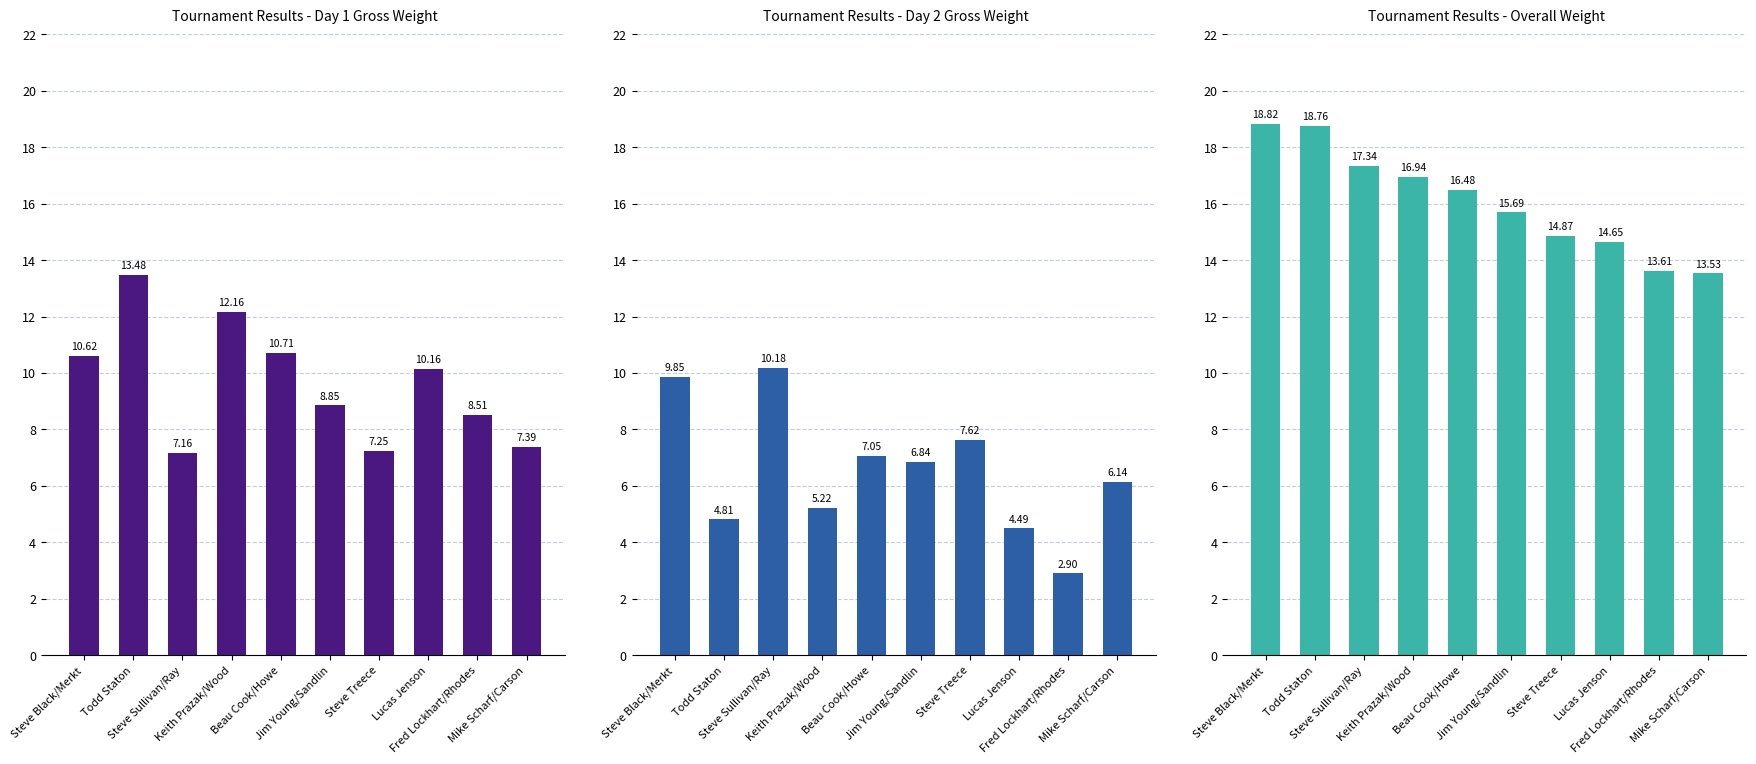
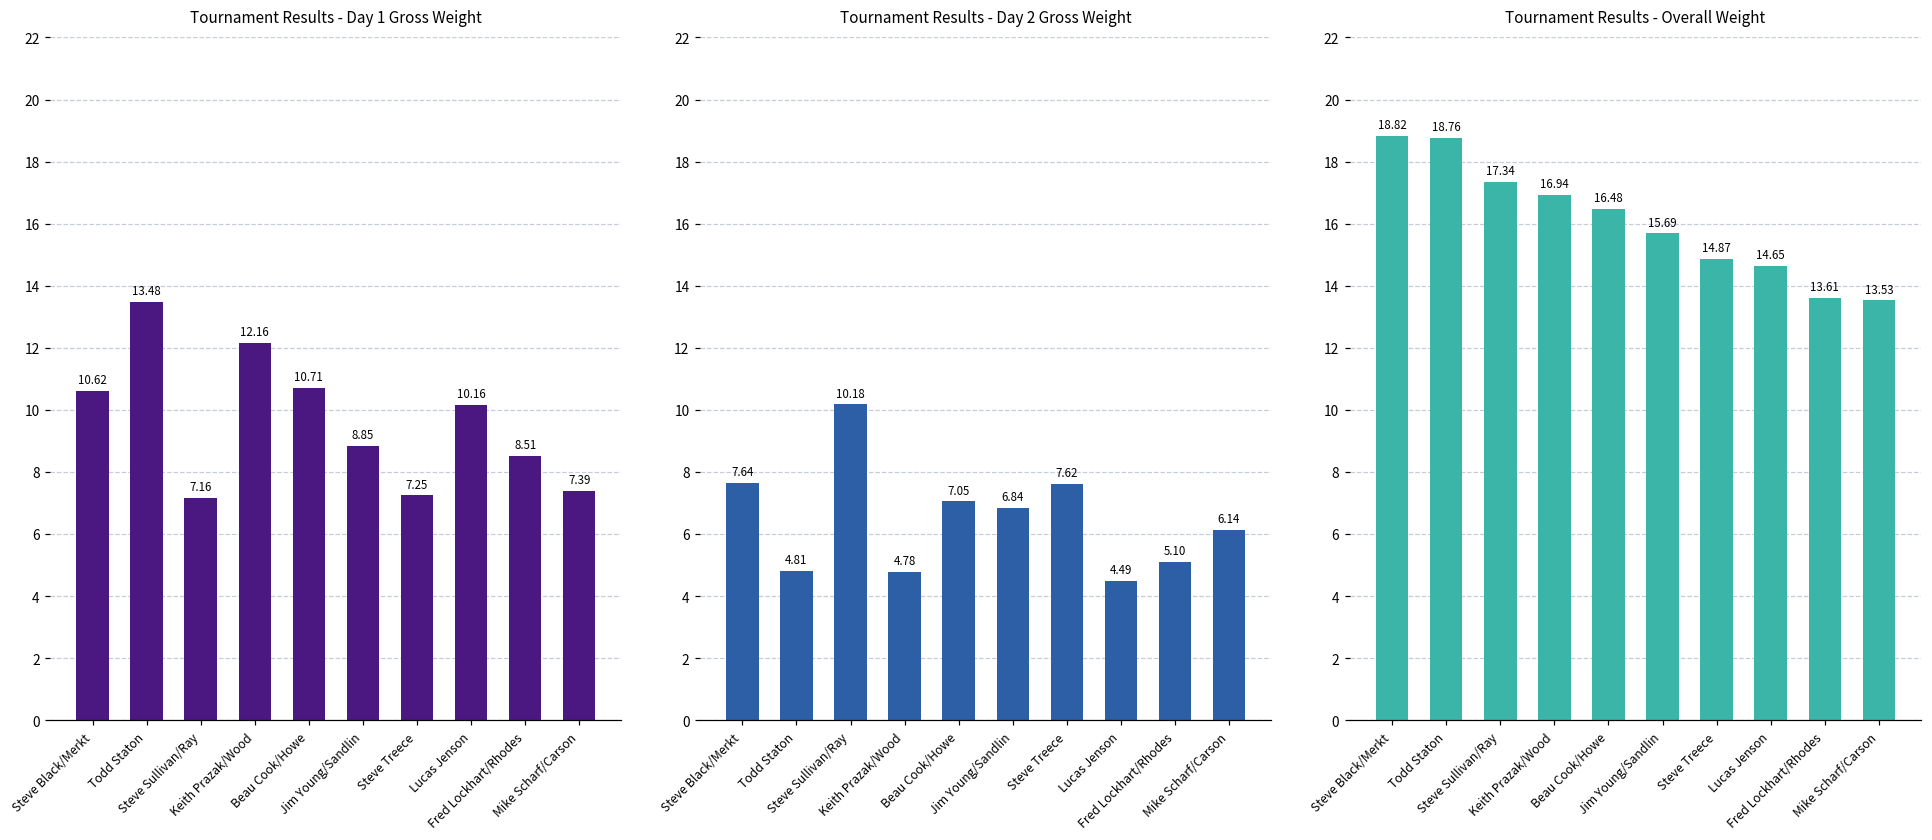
  {
    "Tournament Results - Day 1 Gross Weight": {
      "Steve Black/Merkt": 10.62,
      "Todd Staton": 13.48,
      "Steve Sullivan/Ray": 7.16,
      "Keith Prazak/Wood": 12.16,
      "Beau Cook/Howe": 10.71,
      "Jim Young/Sandlin": 8.85,
      "Steve Treece": 7.25,
      "Lucas Jenson": 10.16,
      "Fred Lockhart/Rhodes": 8.51,
      "Mike Scharf/Carson": 7.39
    },
    "Tournament Results - Day 2 Gross Weight": {
-     "Steve Black/Merkt": 9.85,
+     "Steve Black/Merkt": 7.64,
      "Todd Staton": 4.81,
      "Steve Sullivan/Ray": 10.18,
-     "Keith Prazak/Wood": 5.22,
+     "Keith Prazak/Wood": 4.78,
      "Beau Cook/Howe": 7.05,
      "Jim Young/Sandlin": 6.84,
      "Steve Treece": 7.62,
      "Lucas Jenson": 4.49,
-     "Fred Lockhart/Rhodes": 2.90,
+     "Fred Lockhart/Rhodes": 5.10,
      "Mike Scharf/Carson": 6.14
    },
    "Tournament Results - Overall Weight": {
      "Steve Black/Merkt": 18.82,
      "Todd Staton": 18.76,
      "Steve Sullivan/Ray": 17.34,
      "Keith Prazak/Wood": 16.94,
      "Beau Cook/Howe": 16.48,
      "Jim Young/Sandlin": 15.69,
      "Steve Treece": 14.87,
      "Lucas Jenson": 14.65,
      "Fred Lockhart/Rhodes": 13.61,
      "Mike Scharf/Carson": 13.53
    }
  }
